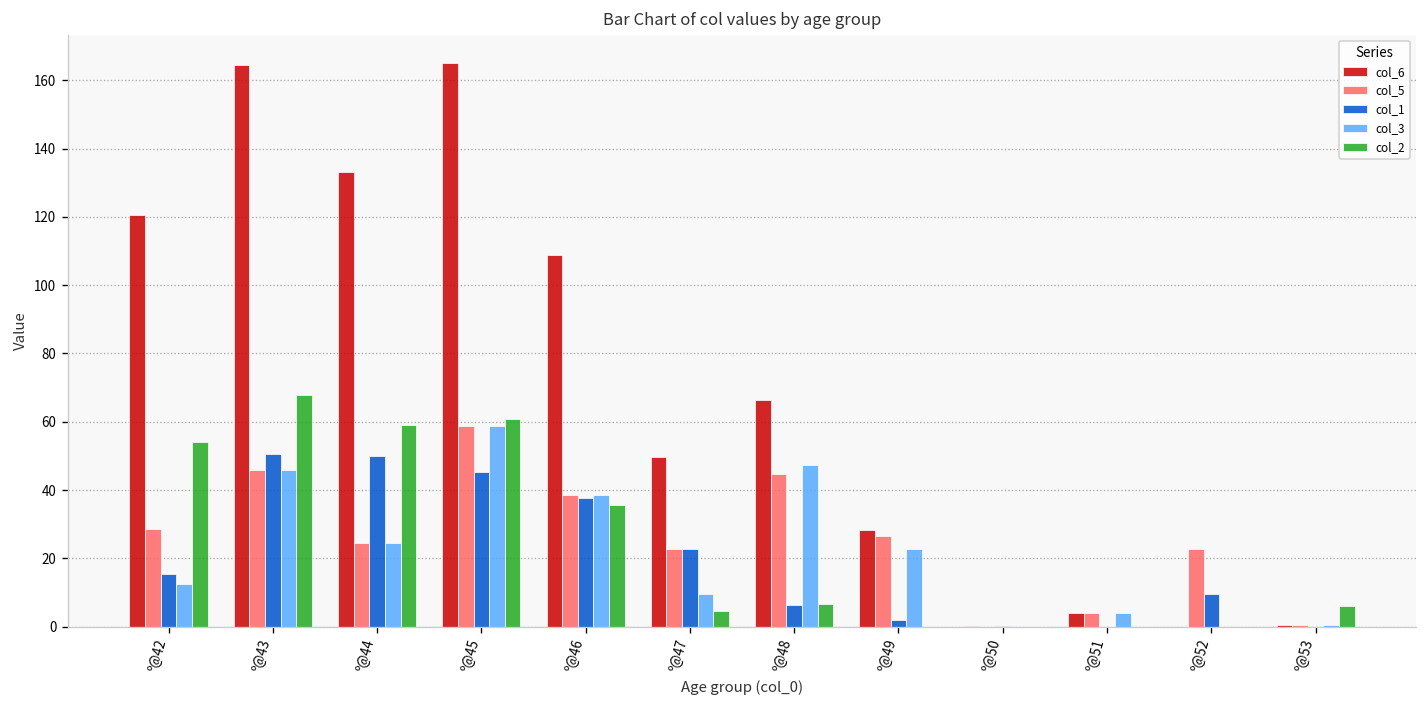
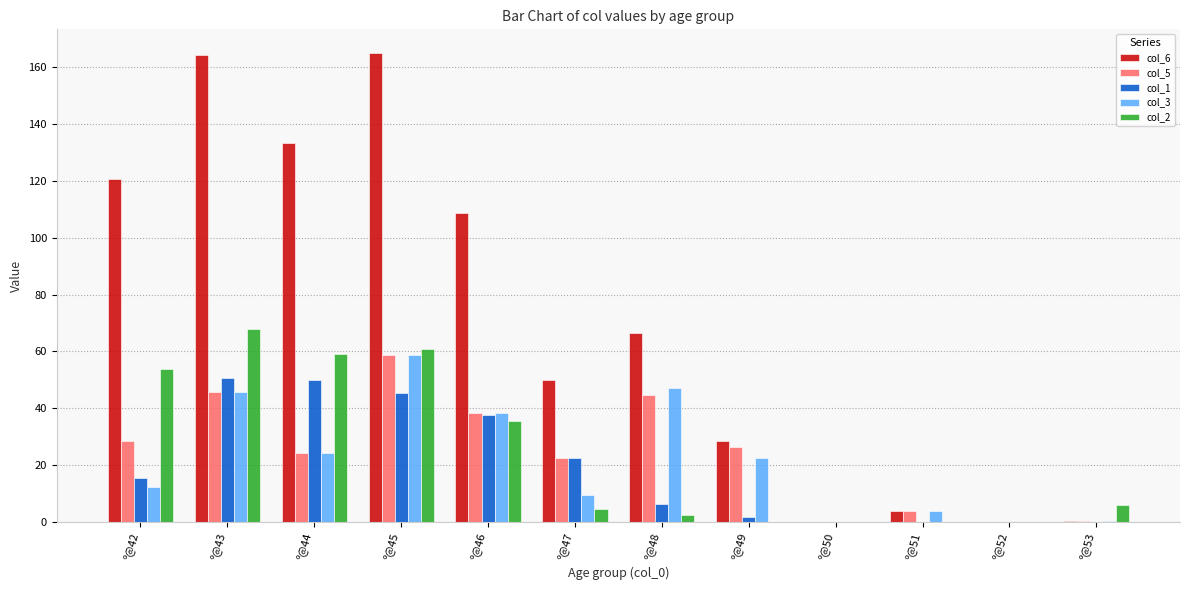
  {
    "col_6": {
      "º@42": 121,
      "º@43": 164,
      "º@44": 133,
      "º@45": 165,
      "º@46": 109,
      "º@47": 50,
      "º@48": 67,
      "º@49": 28,
      "º@51": 4,
      "º@52": 0
    },
    "col_5": {
      "º@42": 29,
      "º@43": 46,
      "º@44": 24,
      "º@45": 59,
      "º@46": 39,
      "º@47": 23,
      "º@48": 45,
      "º@49": 27,
      "º@50": 0,
      "º@51": 4,
-     "º@52": 23
+     "º@52": 0
    },
    "col_1": {
      "º@42": 15,
      "º@43": 51,
      "º@44": 50,
      "º@45": 45,
      "º@46": 38,
      "º@47": 23,
      "º@48": 6,
      "º@49": 2,
      "º@51": 0,
-     "º@52": 10,
+     "º@52": 0,
      "º@53": 0
    },
    "col_3": {
      "º@42": 13,
      "º@43": 46,
      "º@44": 24,
      "º@45": 59,
      "º@46": 39,
      "º@47": 9,
      "º@48": 47,
      "º@49": 23,
      "º@50": 0,
      "º@51": 4,
      "º@52": 0
    },
    "col_2": {
      "º@42": 54,
      "º@43": 68,
      "º@44": 59,
      "º@45": 61,
      "º@46": 36,
      "º@47": 5,
-     "º@48": 7,
+     "º@48": 3,
      "º@49": 0,
      "º@50": 0,
      "º@51": 0,
      "º@52": 0,
      "º@53": 6
    }
  }
